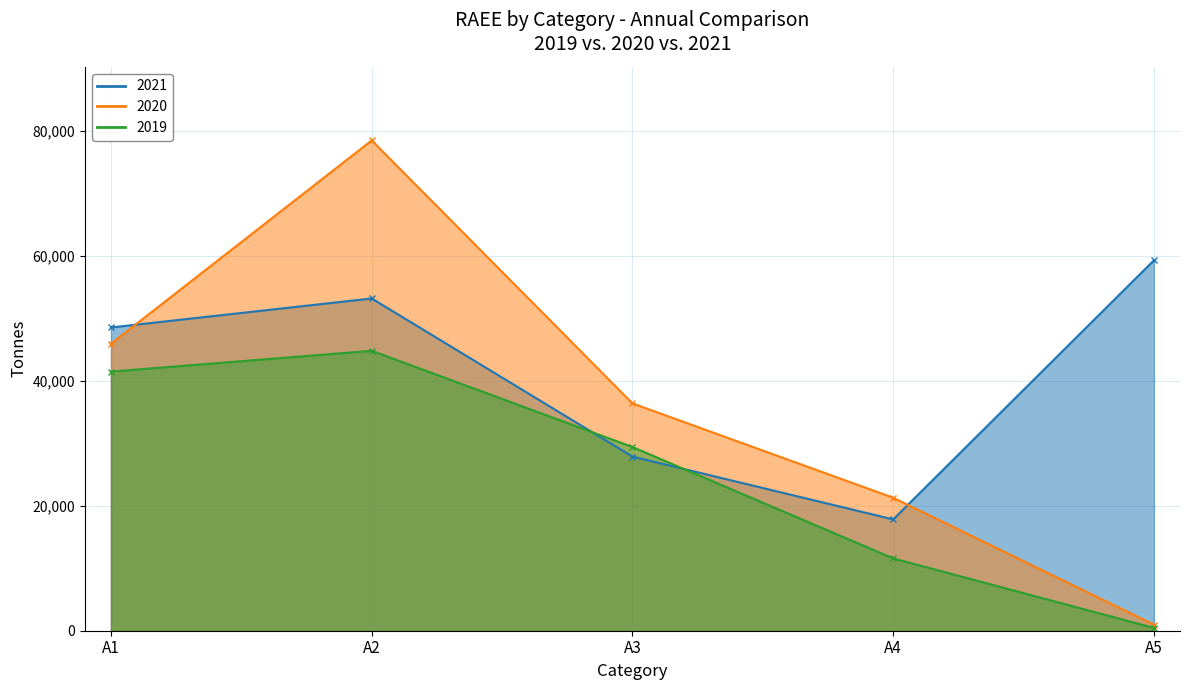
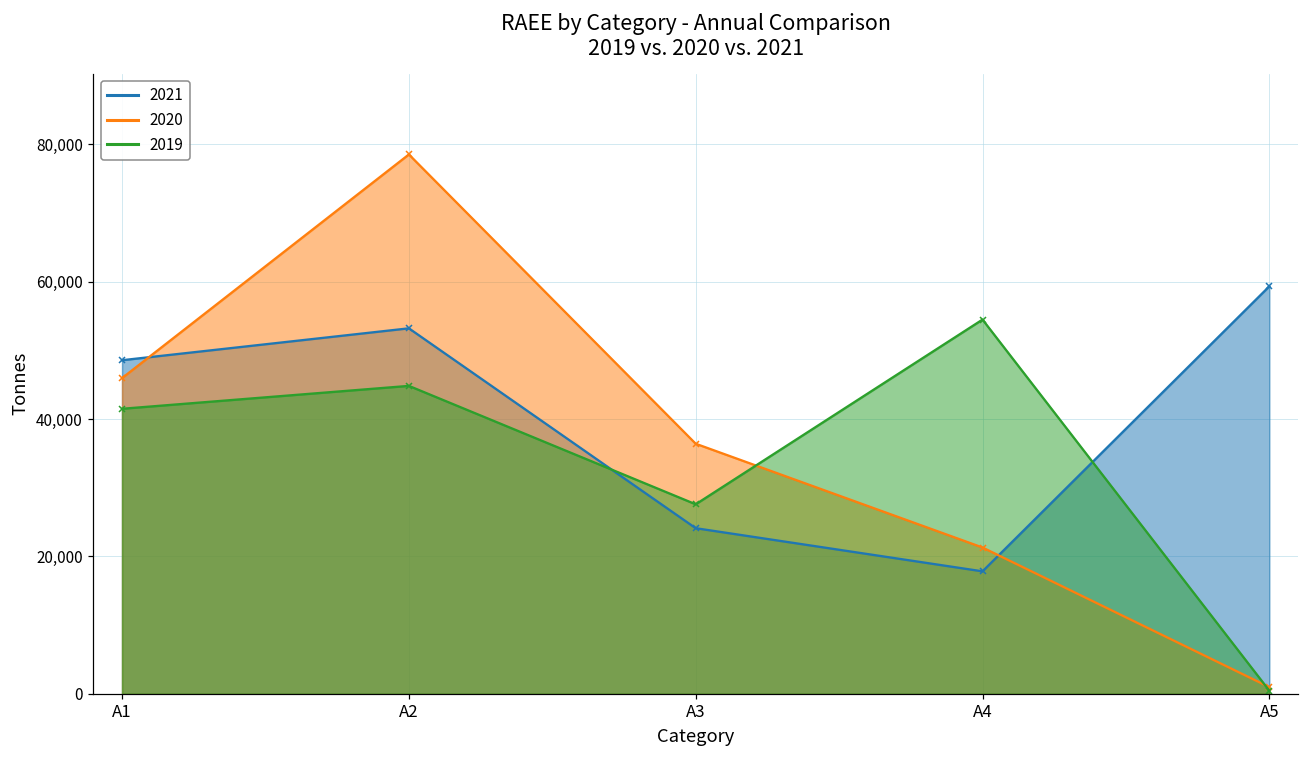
  {
    "2021": {
      "A1": "49,000",
      "A2": "53,000",
-     "A3": "28,000",
+     "A3": "24,000",
      "A4": "18,000",
      "A5": "59,000"
    },
    "2020": {
      "A1": "46,000",
      "A2": "79,000",
      "A3": "36,000",
      "A4": "21,000",
      "A5": "1,000"
    },
    "2019": {
      "A1": "41,000",
      "A2": "45,000",
-     "A3": "29,000",
-     "A4": "12,000",
+     "A3": "28,000",
+     "A4": "54,000",
      "A5": "0"
    }
  }
